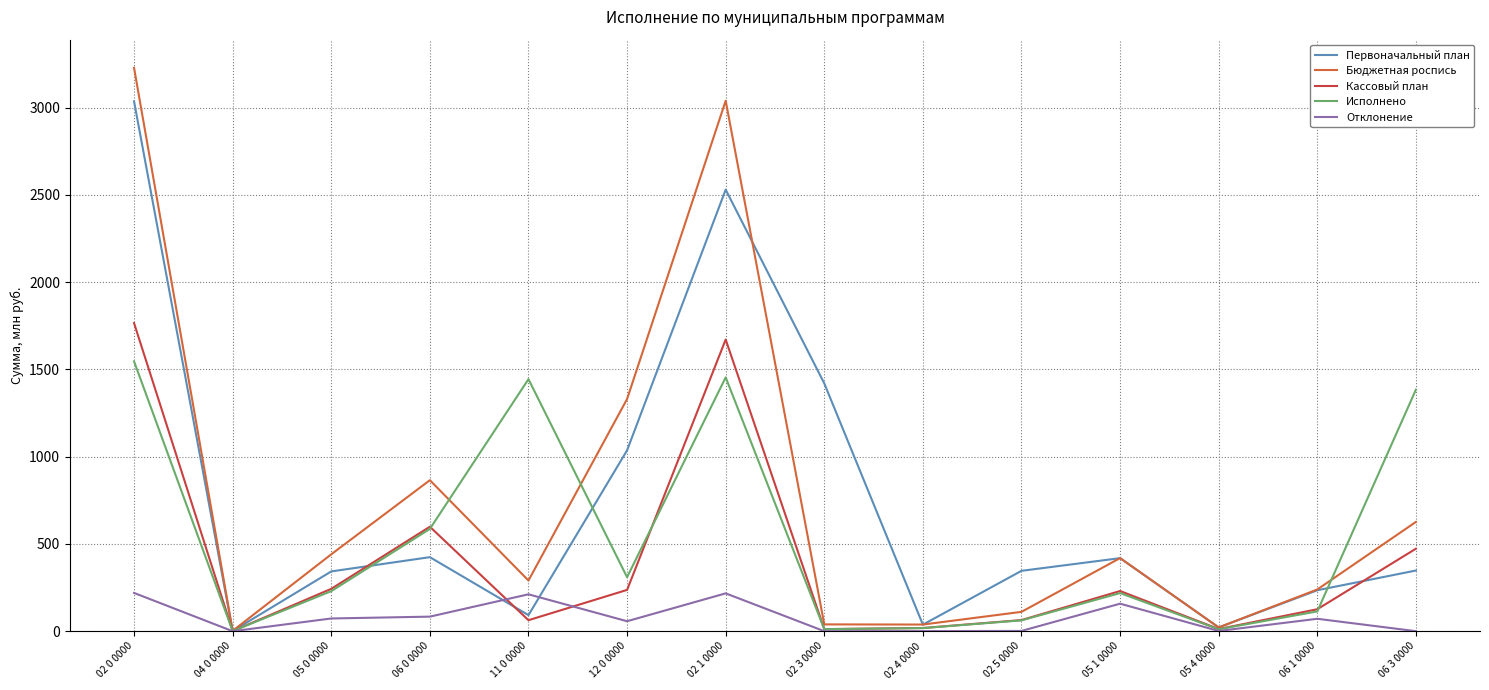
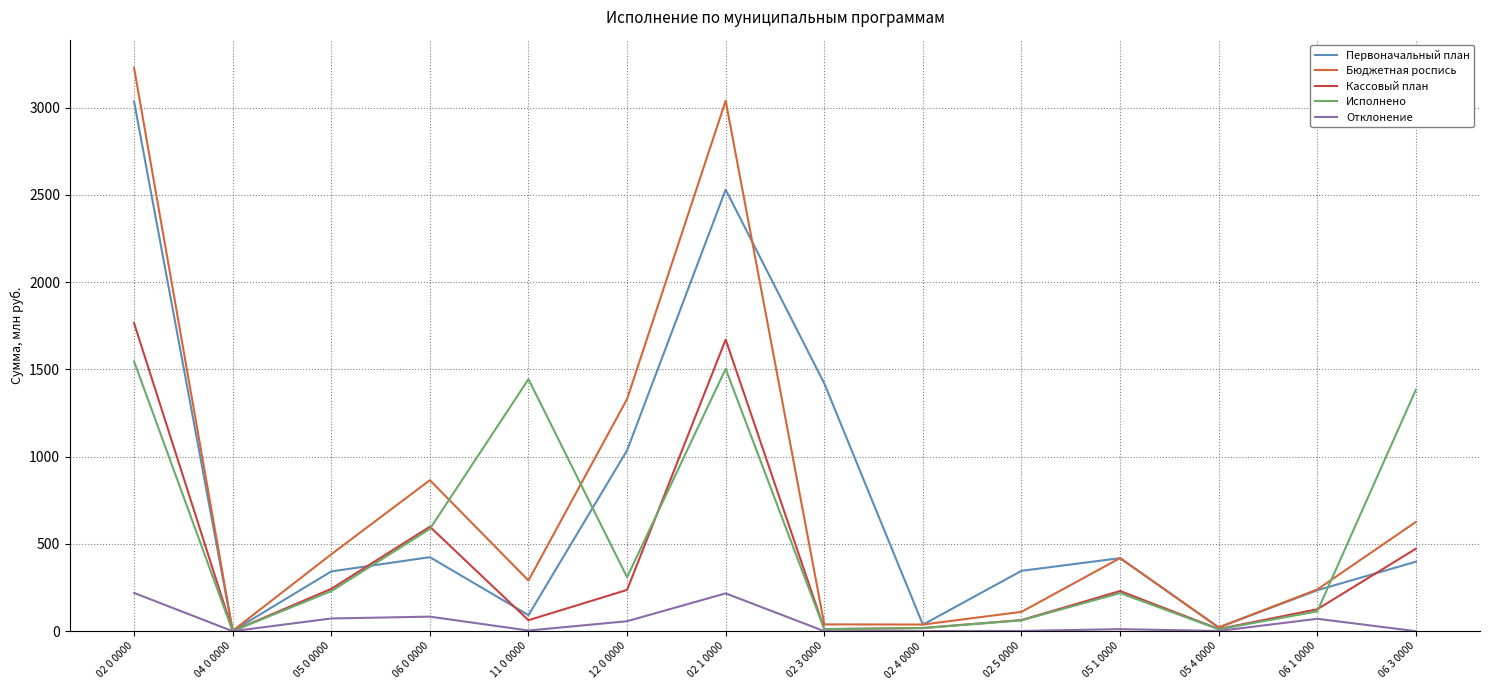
  {
    "Первоначальный план": {
      "02 0 0000": 3040,
      "05 0 0000": 340,
      "06 0 0000": 420,
      "11 0 0000": 90,
      "12 0 0000": 1040,
      "02 1 0000": 2530,
      "02 3 0000": 1420,
      "02 5 0000": 350,
-     "06 3 0000": 350
+     "06 3 0000": 400
    },
    "Исполнено": {
      "02 0 0000": 1550,
      "11 0 0000": 1440,
      "12 0 0000": 310,
-     "02 1 0000": 1450,
+     "02 1 0000": 1500,
      "06 3 0000": 1380
    },
    "Отклонение": {
      "02 0 0000": 220,
      "05 0 0000": 70,
      "06 0 0000": 80,
-     "11 0 0000": 210,
+     "11 0 0000": 0,
      "12 0 0000": 60,
      "02 1 0000": 220,
      "02 4 0000": 0,
      "02 5 0000": 0,
-     "05 1 0000": 160,
+     "05 1 0000": 10,
      "06 1 0000": 70,
      "06 3 0000": 0
    }
  }
